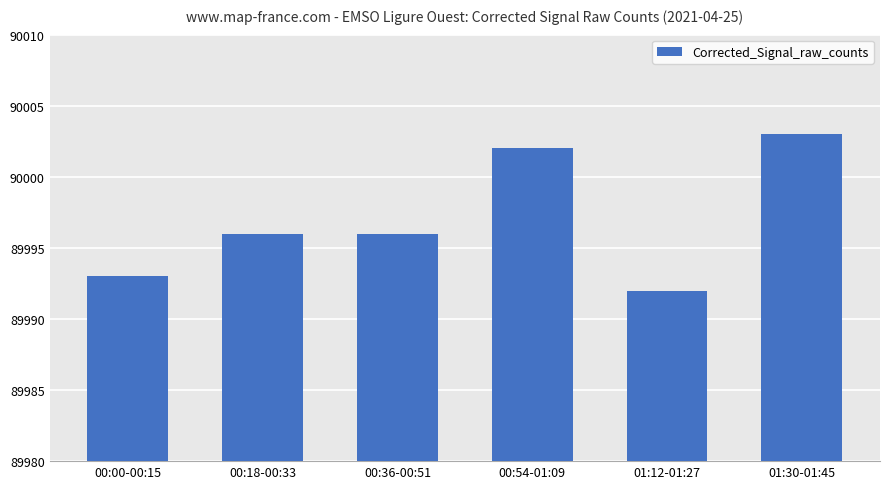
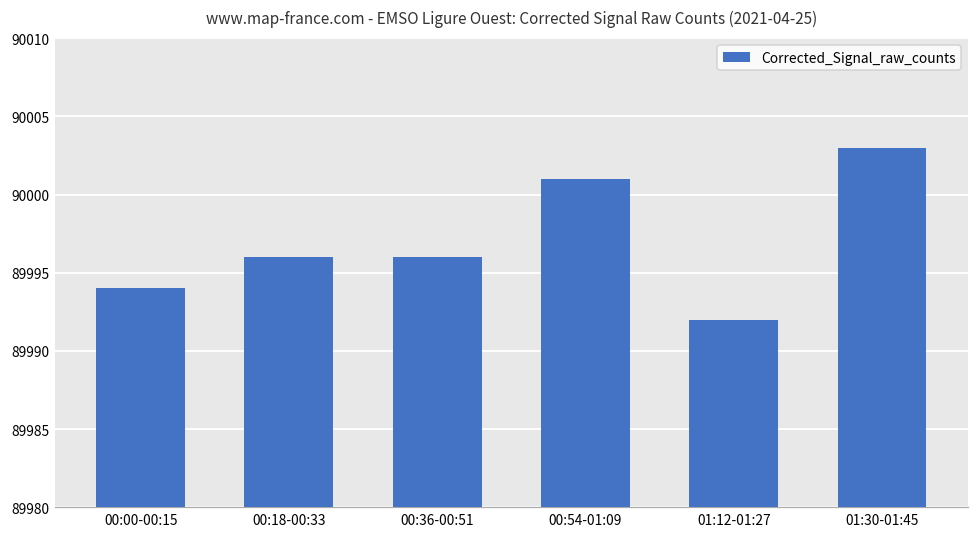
  {
-   "00:00-00:15": 89993,
+   "00:00-00:15": 89994,
    "00:18-00:33": 89996,
    "00:36-00:51": 89996,
-   "00:54-01:09": 90002,
+   "00:54-01:09": 90001,
    "01:12-01:27": 89992,
    "01:30-01:45": 90003
  }
